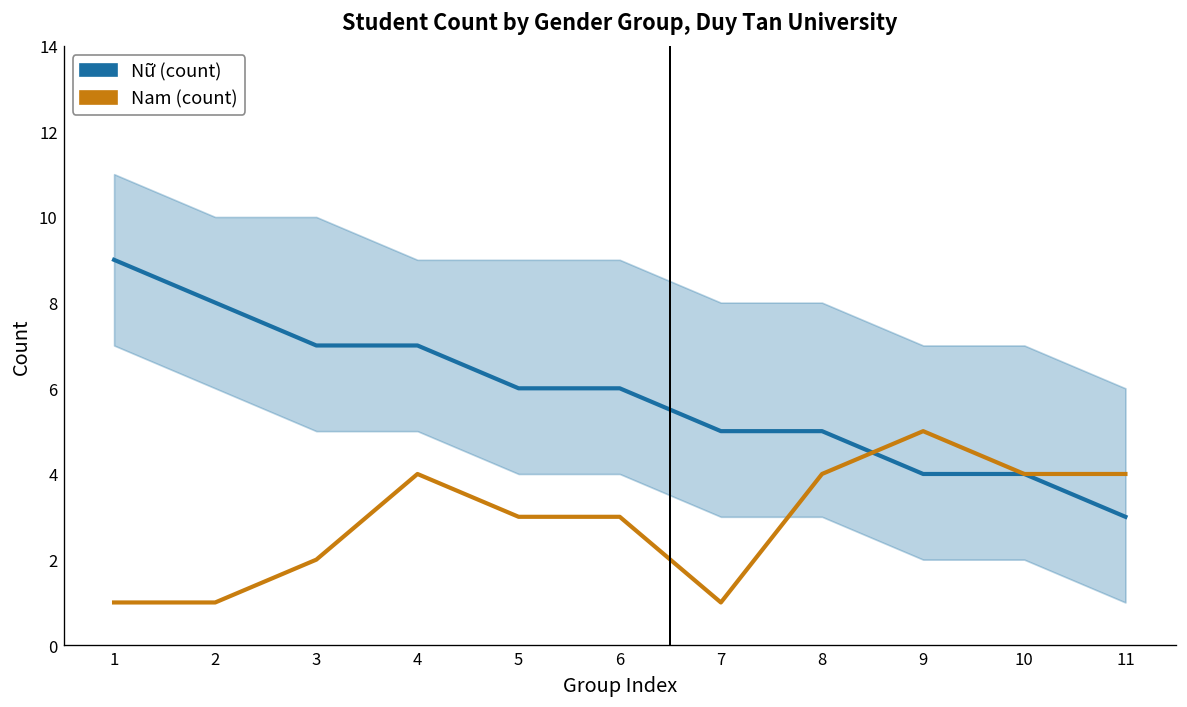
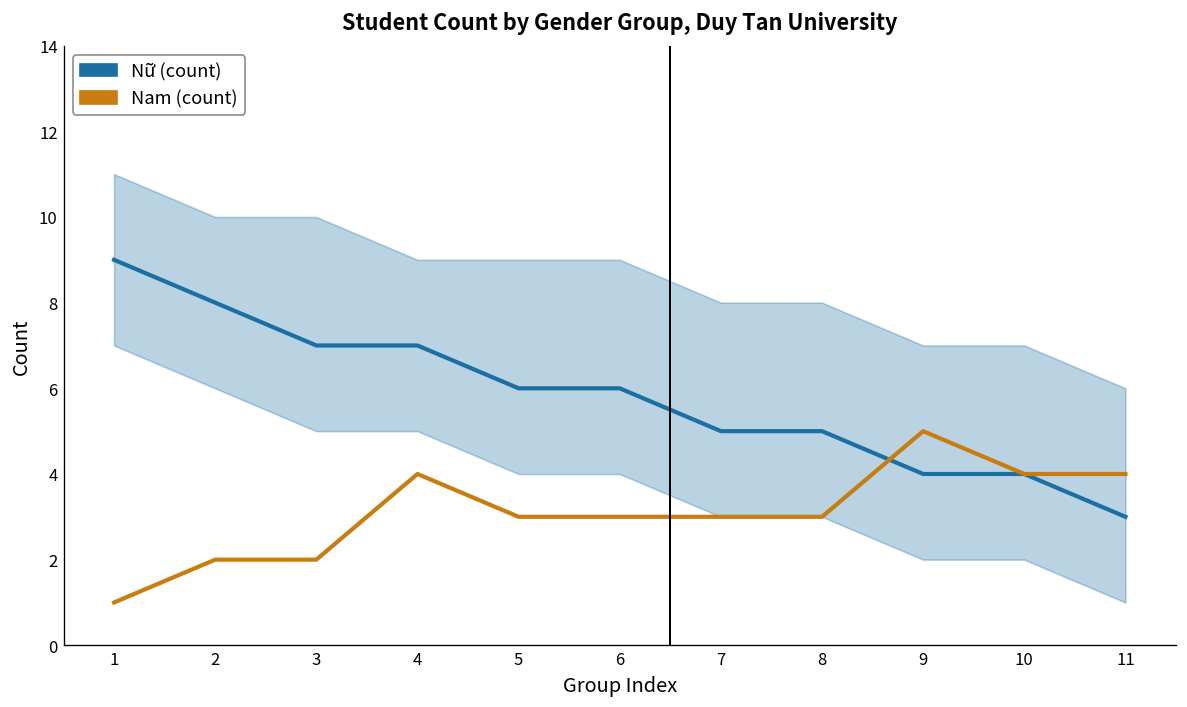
  {
    "Nam (count)": {
      "1": 1,
-     "2": 1,
+     "2": 2,
      "3": 2,
      "4": 4,
      "5": 3,
      "6": 3,
-     "7": 1,
-     "8": 4,
+     "7": 3,
+     "8": 3,
      "9": 5,
      "11": 4
    }
  }
